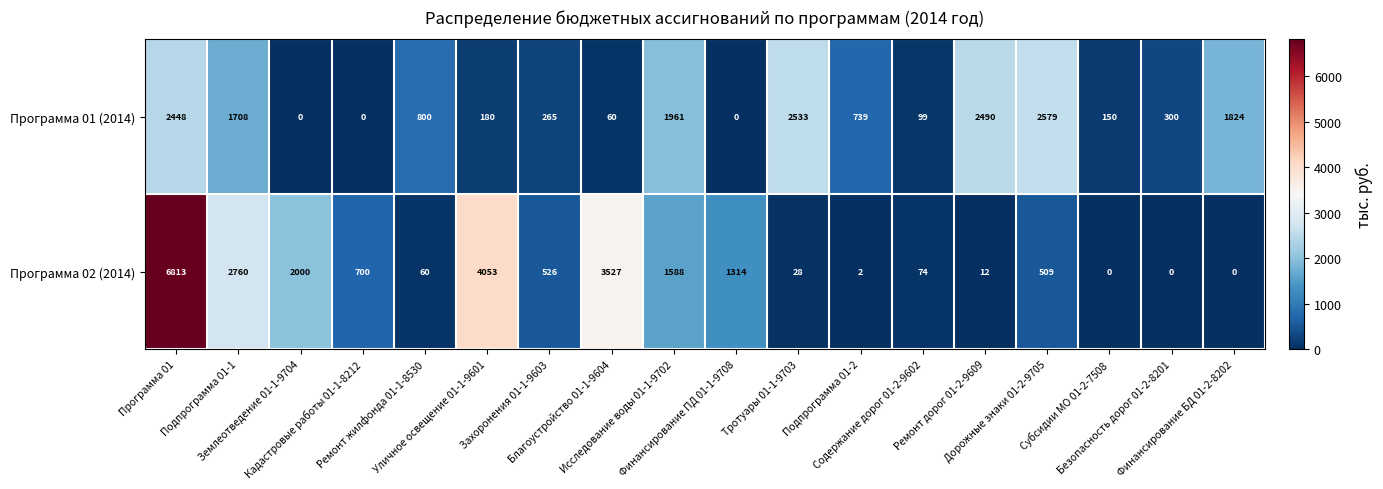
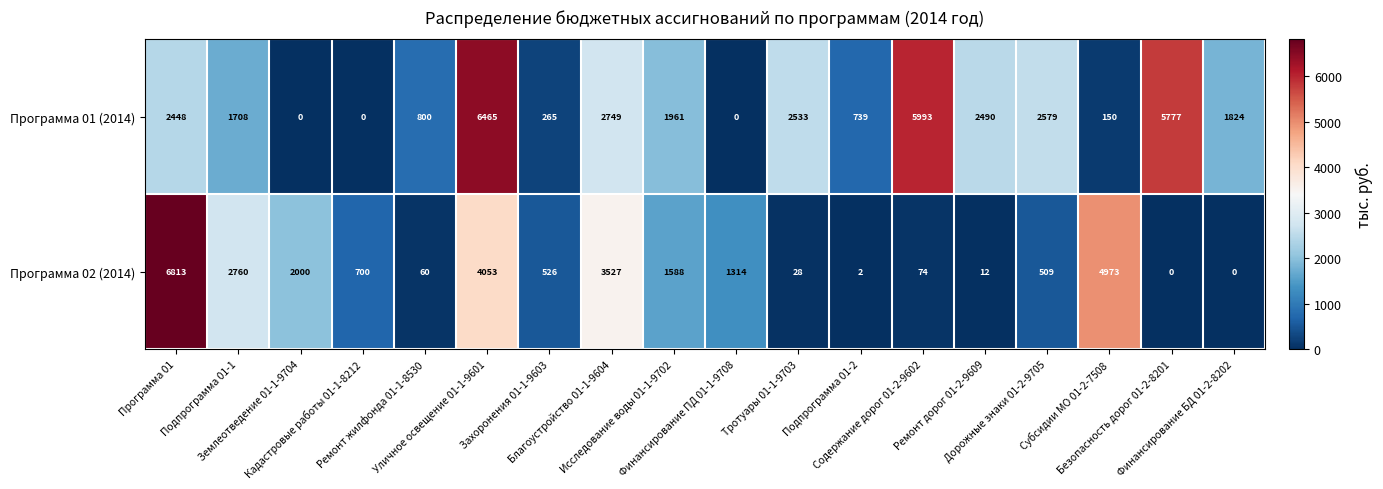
  {
    "Программа 01 (2014)": {
      "Программа 01": 2448,
      "Подпрограмма 01-1": 1708,
      "Землеотведение 01-1-9704": 0,
      "Кадастровые работы 01-1-8212": 0,
      "Ремонт жилфонда 01-1-8530": 800,
-     "Уличное освещение 01-1-9601": 180,
+     "Уличное освещение 01-1-9601": 6465,
      "Захоронения 01-1-9603": 265,
-     "Благоустройство 01-1-9604": 60,
+     "Благоустройство 01-1-9604": 2749,
      "Исследование воды 01-1-9702": 1961,
      "Финансирование ПД 01-1-9708": 0,
      "Тротуары 01-1-9703": 2533,
      "Подпрограмма 01-2": 739,
-     "Содержание дорог 01-2-9602": 99,
+     "Содержание дорог 01-2-9602": 5993,
      "Ремонт дорог 01-2-9609": 2490,
      "Дорожные знаки 01-2-9705": 2579,
      "Субсидии МО 01-2-7508": 150,
-     "Безопасность дорог 01-2-8201": 300,
+     "Безопасность дорог 01-2-8201": 5777,
      "Финансирование БД 01-2-8202": 1824
    },
    "Программа 02 (2014)": {
      "Программа 01": 6813,
      "Подпрограмма 01-1": 2760,
      "Землеотведение 01-1-9704": 2000,
      "Кадастровые работы 01-1-8212": 700,
      "Ремонт жилфонда 01-1-8530": 60,
      "Уличное освещение 01-1-9601": 4053,
      "Захоронения 01-1-9603": 526,
      "Благоустройство 01-1-9604": 3527,
      "Исследование воды 01-1-9702": 1588,
      "Финансирование ПД 01-1-9708": 1314,
      "Тротуары 01-1-9703": 28,
      "Подпрограмма 01-2": 2,
      "Содержание дорог 01-2-9602": 74,
      "Ремонт дорог 01-2-9609": 12,
      "Дорожные знаки 01-2-9705": 509,
-     "Субсидии МО 01-2-7508": 0,
+     "Субсидии МО 01-2-7508": 4973,
      "Безопасность дорог 01-2-8201": 0,
      "Финансирование БД 01-2-8202": 0
    }
  }
